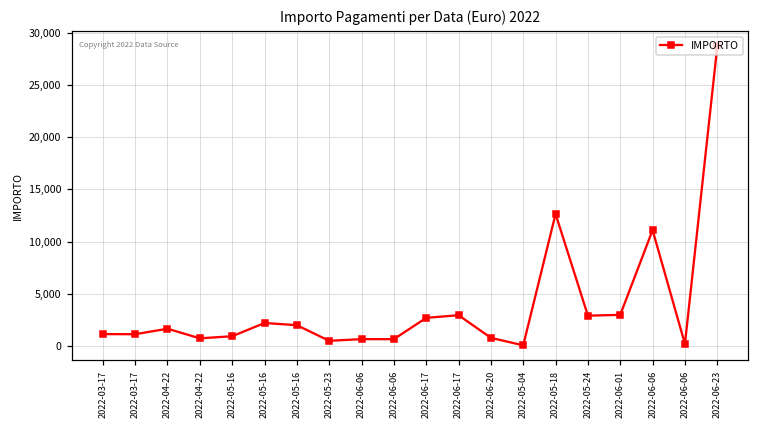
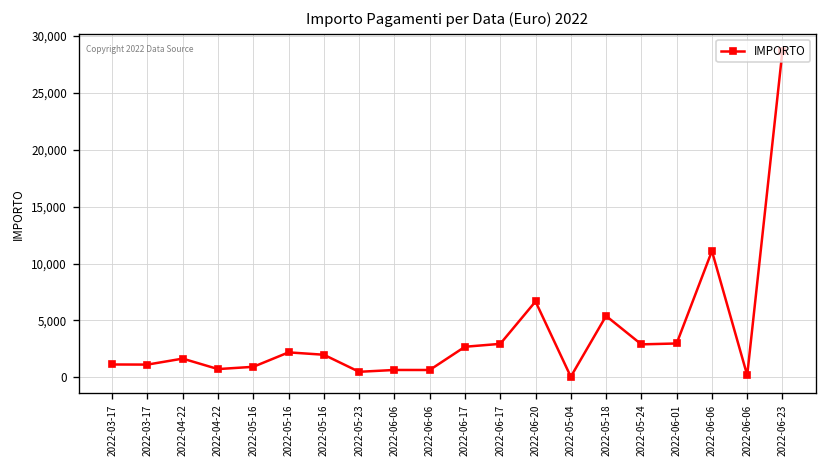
  {
    "2022-05-23": "0",
-   "2022-06-20": "1,000",
+   "2022-06-20": "7,000",
    "2022-05-04": "0",
-   "2022-05-18": "13,000",
+   "2022-05-18": "5,000",
    "2022-05-24": "3,000",
    "2022-06-01": "3,000"
  }
